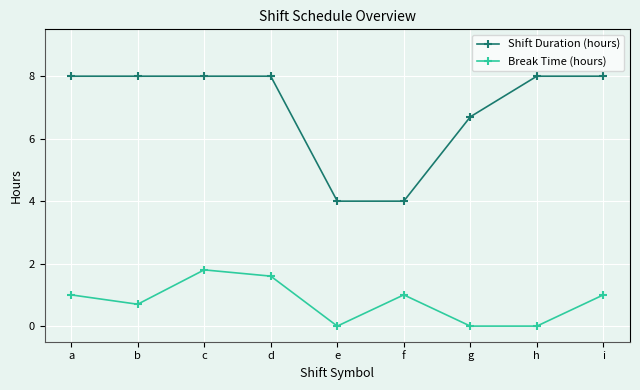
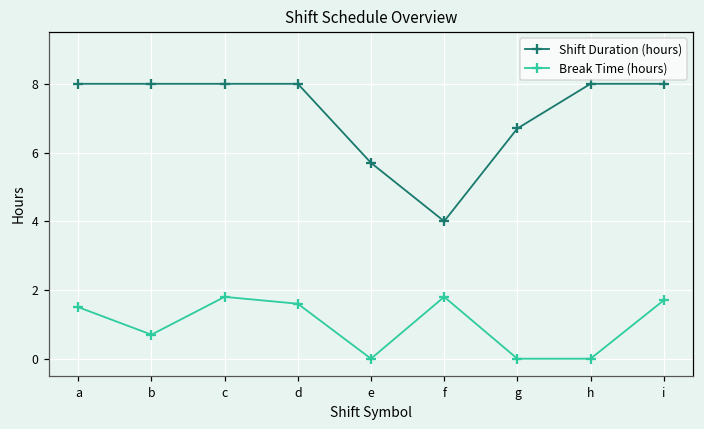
  {
    "Shift Duration (hours)": {
      "a": 8.0,
      "b": 8.0,
      "c": 8.0,
      "d": 8.0,
-     "e": 4.0,
+     "e": 5.7,
      "f": 4.0,
      "g": 6.7,
      "h": 8.0,
      "i": 8.0
    },
    "Break Time (hours)": {
-     "a": 1.0,
+     "a": 1.5,
      "b": 0.7,
      "c": 1.8,
      "d": 1.6,
      "e": 0.0,
-     "f": 1.0,
+     "f": 1.8,
      "g": 0.0,
      "h": 0.0,
-     "i": 1.0
+     "i": 1.7
    }
  }
